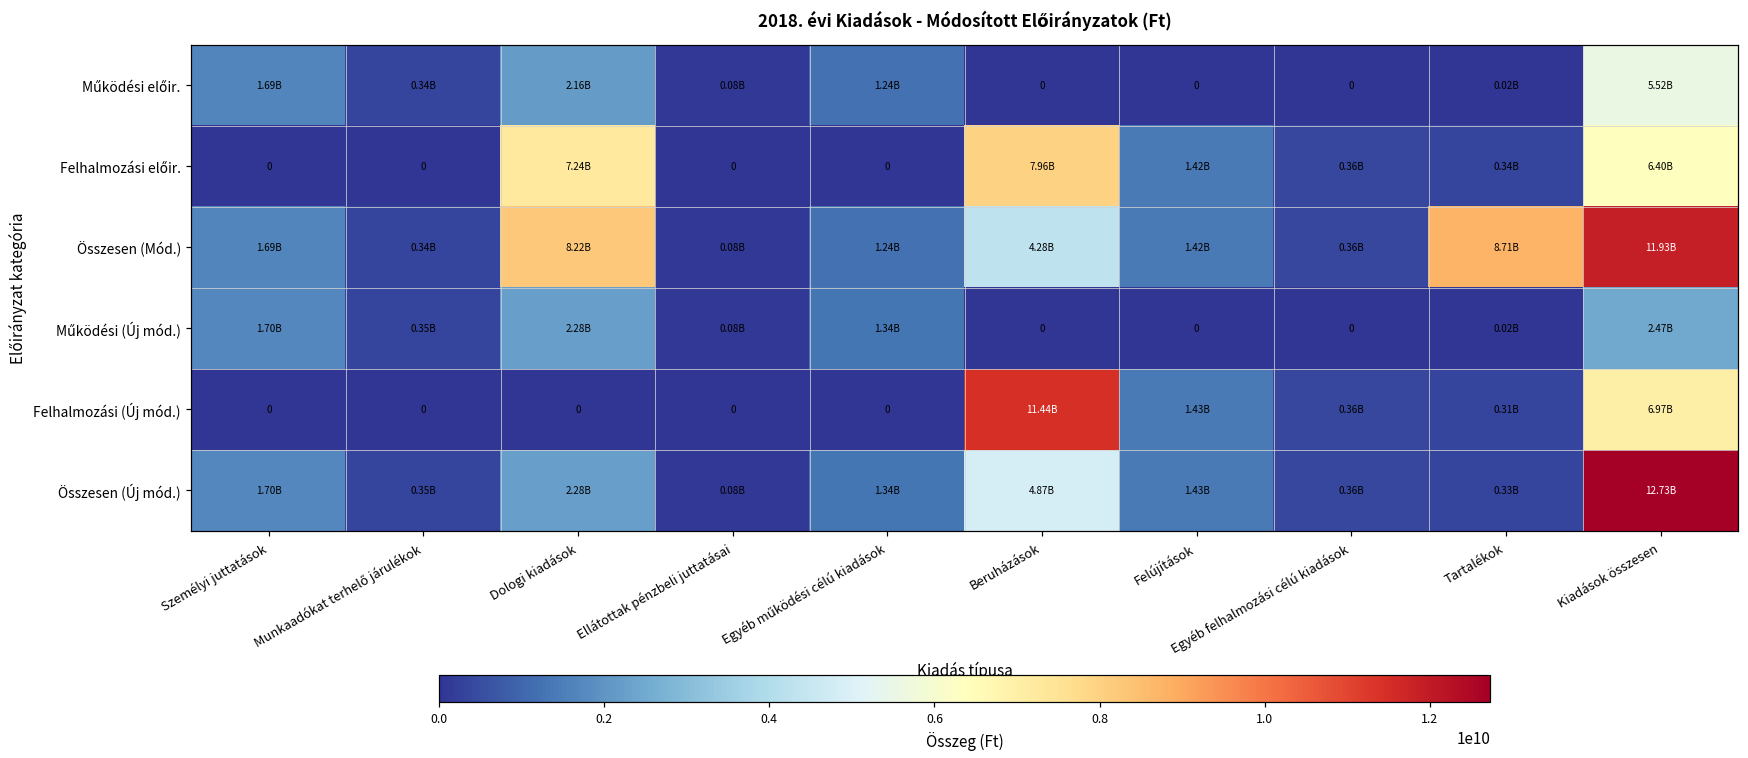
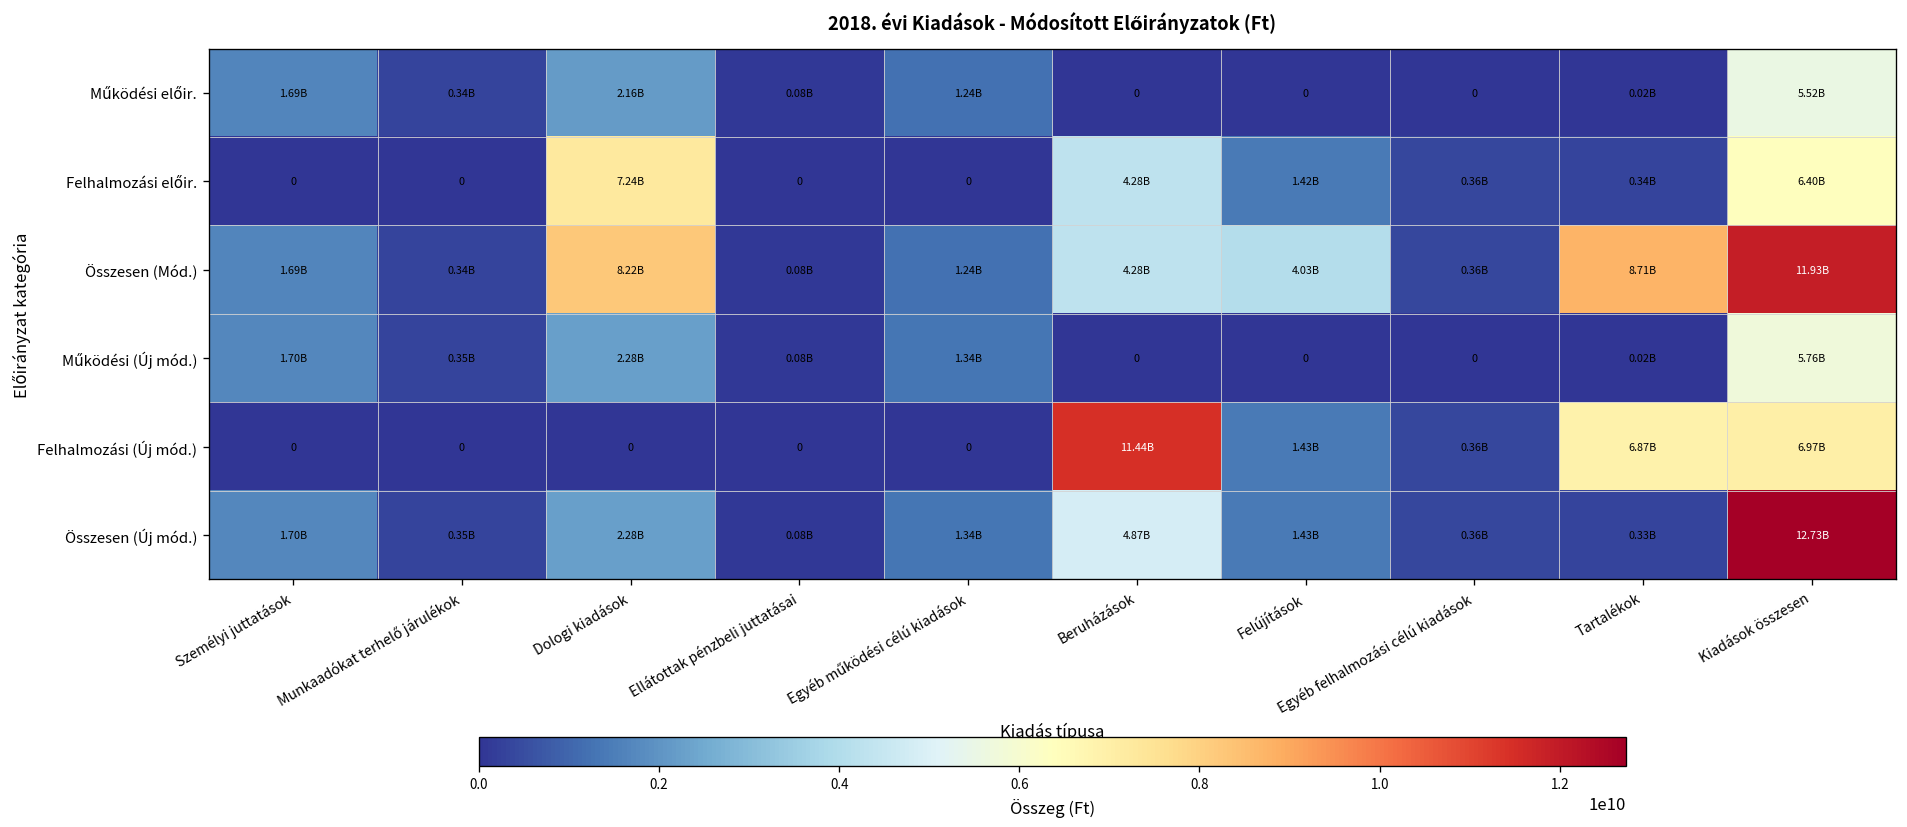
  {
    "Működési előir.": {
      "Személyi juttatások": "1.69B",
      "Munkaadókat terhelő járulékok": "0.34B",
      "Dologi kiadások": "2.16B",
      "Ellátottak pénzbeli juttatásai": "0.08B",
      "Egyéb működési célú kiadások": "1.24B",
      "Beruházások": "0",
      "Felújítások": "0",
      "Egyéb felhalmozási célú kiadások": "0",
      "Tartalékok": "0.02B",
      "Kiadások összesen": "5.52B"
    },
    "Felhalmozási előir.": {
      "Személyi juttatások": "0",
      "Munkaadókat terhelő járulékok": "0",
      "Dologi kiadások": "7.24B",
      "Ellátottak pénzbeli juttatásai": "0",
      "Egyéb működési célú kiadások": "0",
-     "Beruházások": "7.96B",
+     "Beruházások": "4.28B",
      "Felújítások": "1.42B",
      "Egyéb felhalmozási célú kiadások": "0.36B",
      "Tartalékok": "0.34B",
      "Kiadások összesen": "6.40B"
    },
    "Összesen (Mód.)": {
      "Személyi juttatások": "1.69B",
      "Munkaadókat terhelő járulékok": "0.34B",
      "Dologi kiadások": "8.22B",
      "Ellátottak pénzbeli juttatásai": "0.08B",
      "Egyéb működési célú kiadások": "1.24B",
      "Beruházások": "4.28B",
-     "Felújítások": "1.42B",
+     "Felújítások": "4.03B",
      "Egyéb felhalmozási célú kiadások": "0.36B",
      "Tartalékok": "8.71B",
      "Kiadások összesen": "11.93B"
    },
    "Működési (Új mód.)": {
      "Személyi juttatások": "1.70B",
      "Munkaadókat terhelő járulékok": "0.35B",
      "Dologi kiadások": "2.28B",
      "Ellátottak pénzbeli juttatásai": "0.08B",
      "Egyéb működési célú kiadások": "1.34B",
      "Beruházások": "0",
      "Felújítások": "0",
      "Egyéb felhalmozási célú kiadások": "0",
      "Tartalékok": "0.02B",
-     "Kiadások összesen": "2.47B"
+     "Kiadások összesen": "5.76B"
    },
    "Felhalmozási (Új mód.)": {
      "Személyi juttatások": "0",
      "Munkaadókat terhelő járulékok": "0",
      "Dologi kiadások": "0",
      "Ellátottak pénzbeli juttatásai": "0",
      "Egyéb működési célú kiadások": "0",
      "Beruházások": "11.44B",
      "Felújítások": "1.43B",
      "Egyéb felhalmozási célú kiadások": "0.36B",
-     "Tartalékok": "0.31B",
+     "Tartalékok": "6.87B",
      "Kiadások összesen": "6.97B"
    },
    "Összesen (Új mód.)": {
      "Személyi juttatások": "1.70B",
      "Munkaadókat terhelő járulékok": "0.35B",
      "Dologi kiadások": "2.28B",
      "Ellátottak pénzbeli juttatásai": "0.08B",
      "Egyéb működési célú kiadások": "1.34B",
      "Beruházások": "4.87B",
      "Felújítások": "1.43B",
      "Egyéb felhalmozási célú kiadások": "0.36B",
      "Tartalékok": "0.33B",
      "Kiadások összesen": "12.73B"
    }
  }
